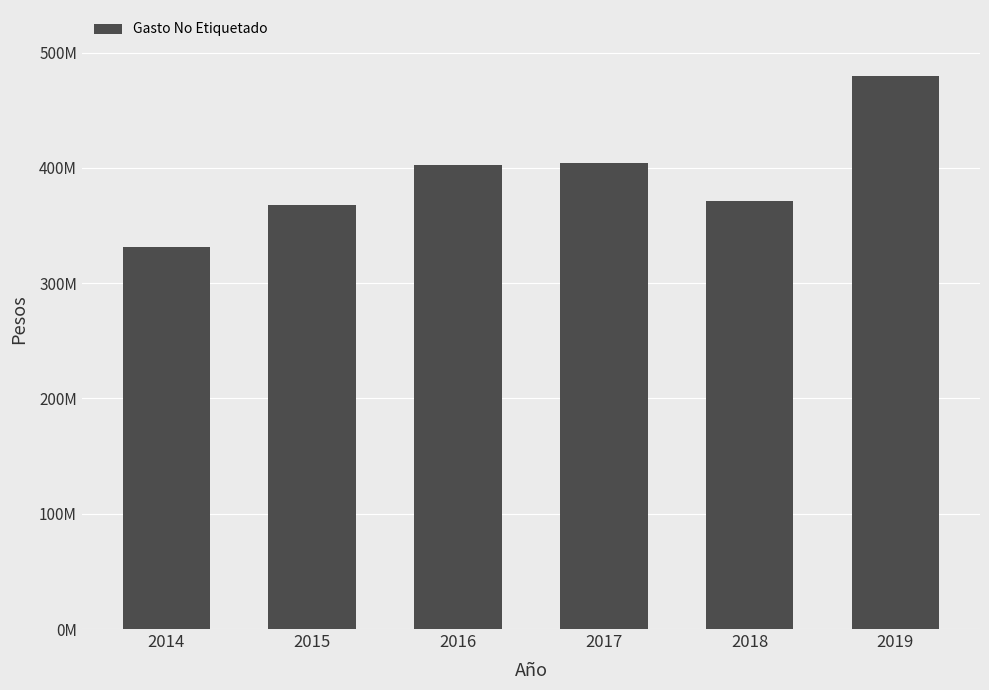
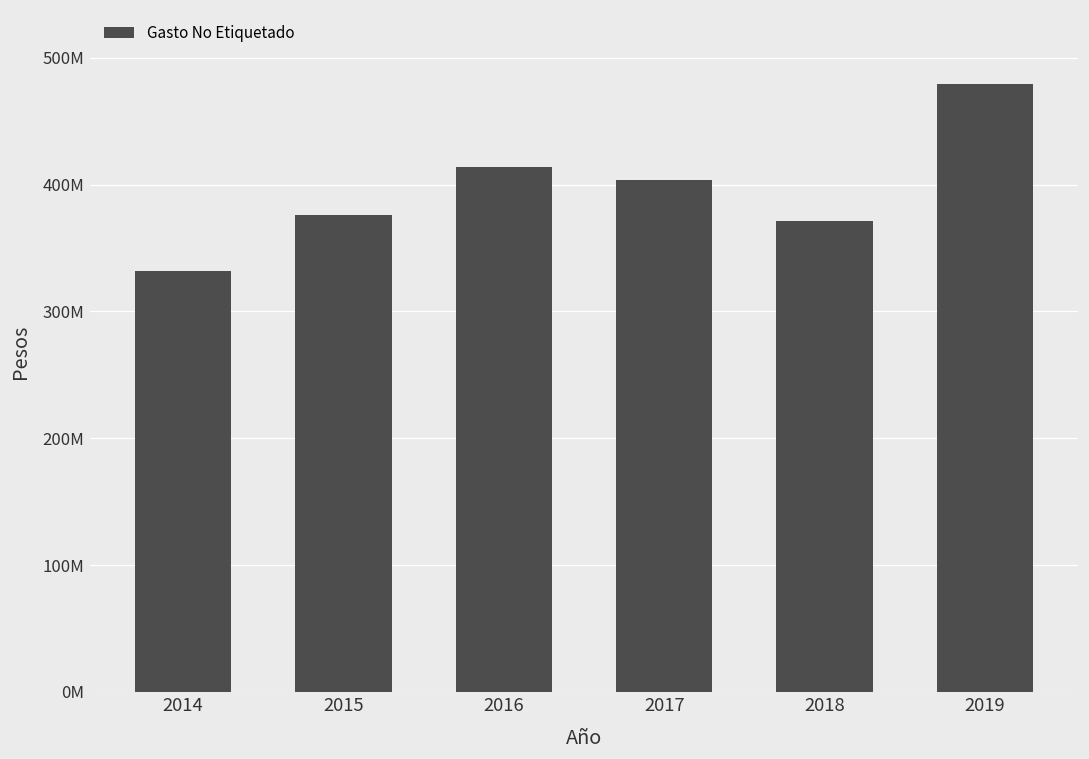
  {
    "2014": 332000000,
-   "2015": 367000000,
-   "2016": 402000000,
+   "2015": 376000000,
+   "2016": 414000000,
    "2017": 404000000,
    "2018": 371000000,
    "2019": 479000000
  }
